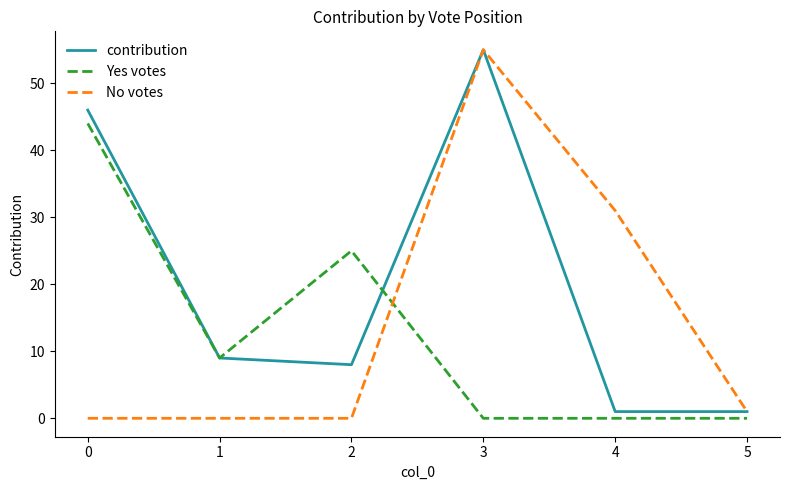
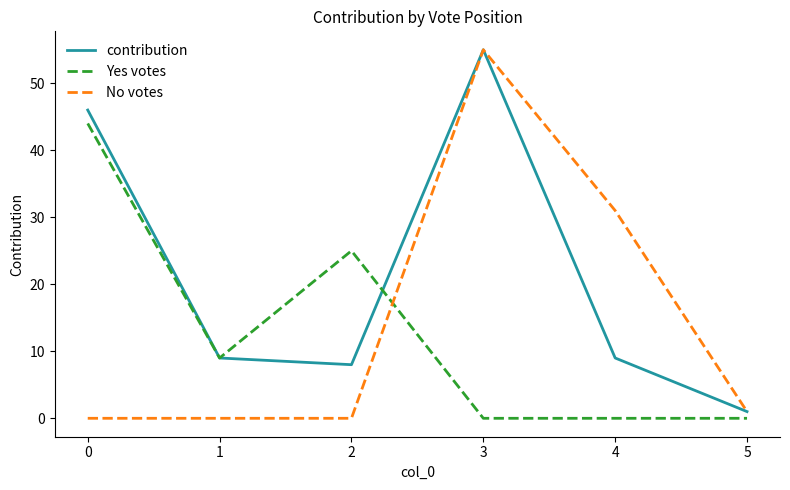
  {
    "contribution": {
      "0": 46,
      "2": 8,
-     "4": 1
+     "4": 9
    },
    "Yes votes": {
      "0": 44,
      "2": 25,
      "3": 0,
      "4": 0,
      "5": 0
    },
    "No votes": {
      "0": 0,
      "1": 0,
      "2": 0,
      "4": 31
    }
  }
